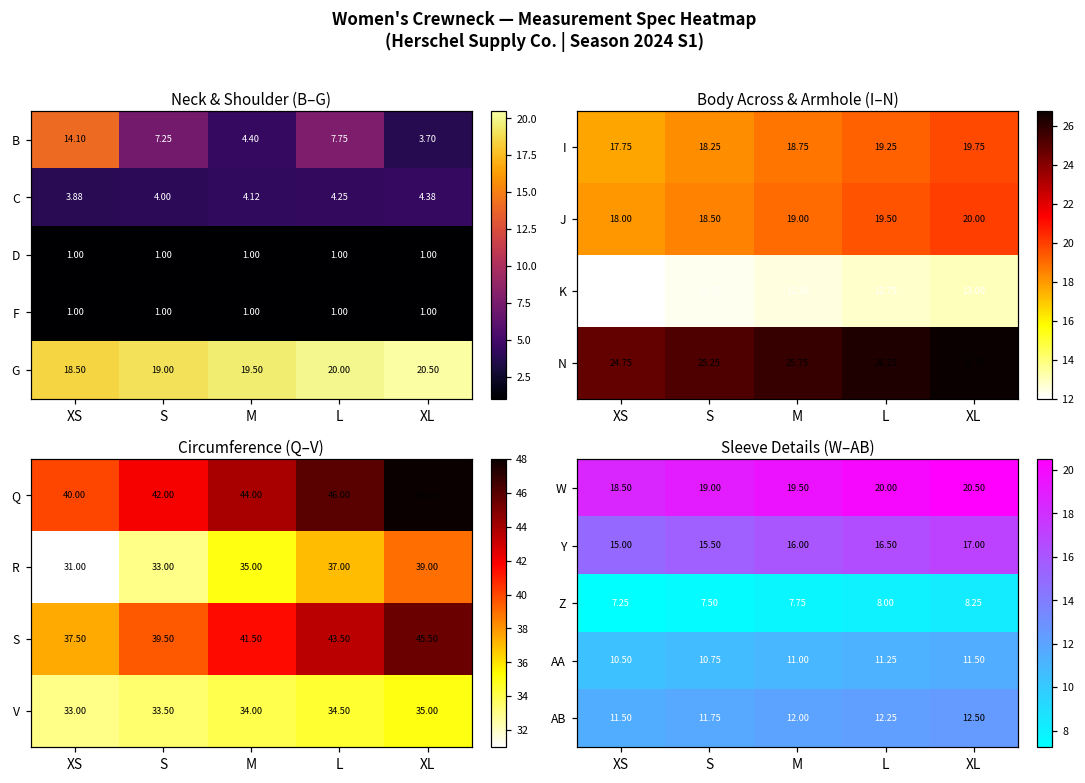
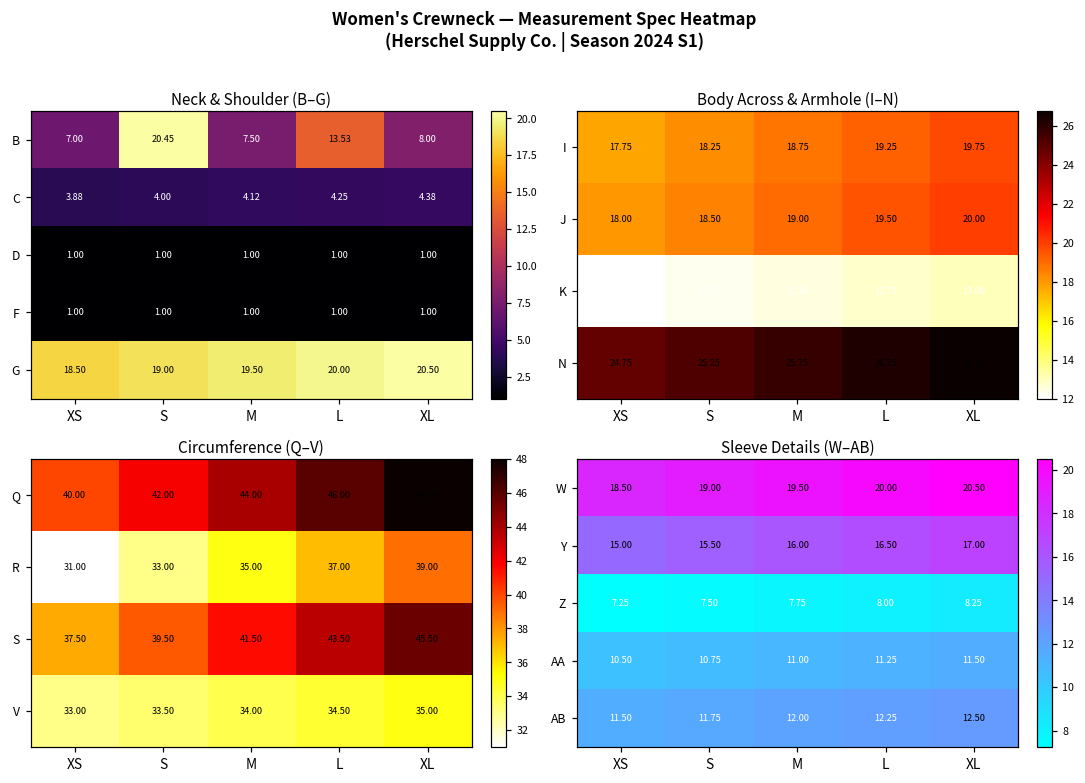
  {
    "Neck & Shoulder (B–G)": {
      "B": {
-       "XS": 14.10,
-       "S": 7.25,
-       "M": 4.40,
-       "L": 7.75,
-       "XL": 3.70
+       "XS": 7.00,
+       "S": 20.45,
+       "M": 7.50,
+       "L": 13.53,
+       "XL": 8.00
      },
      "C": {
        "XS": 3.88,
        "S": 4.00,
        "M": 4.12,
        "L": 4.25,
        "XL": 4.38
      },
      "D": {
        "XS": 1.00,
        "S": 1.00,
        "M": 1.00,
        "L": 1.00,
        "XL": 1.00
      },
      "F": {
        "XS": 1.00,
        "S": 1.00,
        "M": 1.00,
        "L": 1.00,
        "XL": 1.00
      },
      "G": {
        "XS": 18.50,
        "S": 19.00,
        "M": 19.50,
        "L": 20.00,
        "XL": 20.50
      }
    },
    "Body Across & Armhole (I–N)": {
      "I": {
        "XS": 17.75,
        "S": 18.25,
        "M": 18.75,
        "L": 19.25,
        "XL": 19.75
      },
      "J": {
        "XS": 18.00,
        "S": 18.50,
        "M": 19.00,
        "L": 19.50,
        "XL": 20.00
      },
      "K": {
        "L": 12.75,
        "XL": 13.00
      },
      "N": {
        "XS": 24.75,
        "S": 25.25,
        "M": 25.75
      }
    },
    "Circumference (Q–V)": {
      "Q": {
        "XS": 40.00,
        "S": 42.00,
        "M": 44.00,
        "L": 46.00
      },
      "R": {
        "XS": 31.00,
        "S": 33.00,
        "M": 35.00,
        "L": 37.00,
        "XL": 39.00
      },
      "S": {
        "XS": 37.50,
        "S": 39.50,
        "M": 41.50,
        "L": 43.50,
        "XL": 45.50
      },
      "V": {
        "XS": 33.00,
        "S": 33.50,
        "M": 34.00,
        "L": 34.50,
        "XL": 35.00
      }
    },
    "Sleeve Details (W–AB)": {
      "W": {
        "XS": 18.50,
        "S": 19.00,
        "M": 19.50,
        "L": 20.00,
        "XL": 20.50
      },
      "Y": {
        "XS": 15.00,
        "S": 15.50,
        "M": 16.00,
        "L": 16.50,
        "XL": 17.00
      },
      "Z": {
        "XS": 7.25,
        "S": 7.50,
        "M": 7.75,
        "L": 8.00,
        "XL": 8.25
      },
      "AA": {
        "XS": 10.50,
        "S": 10.75,
        "M": 11.00,
        "L": 11.25,
        "XL": 11.50
      },
      "AB": {
        "XS": 11.50,
        "S": 11.75,
        "M": 12.00,
        "L": 12.25,
        "XL": 12.50
      }
    }
  }
